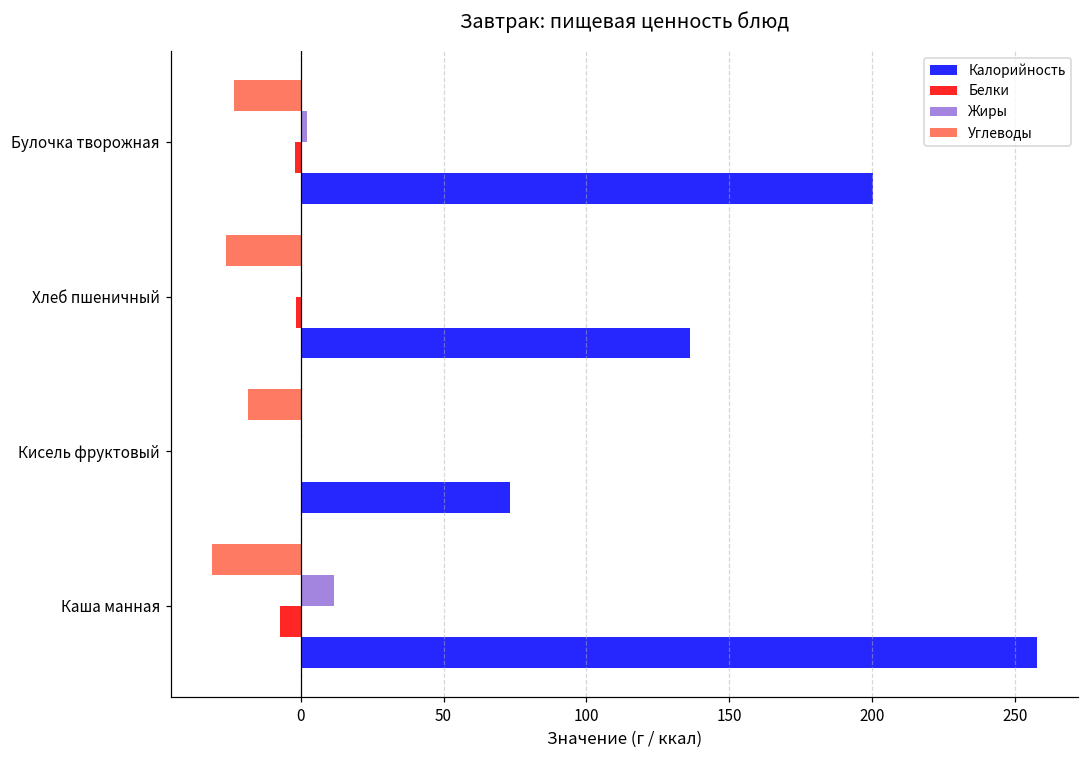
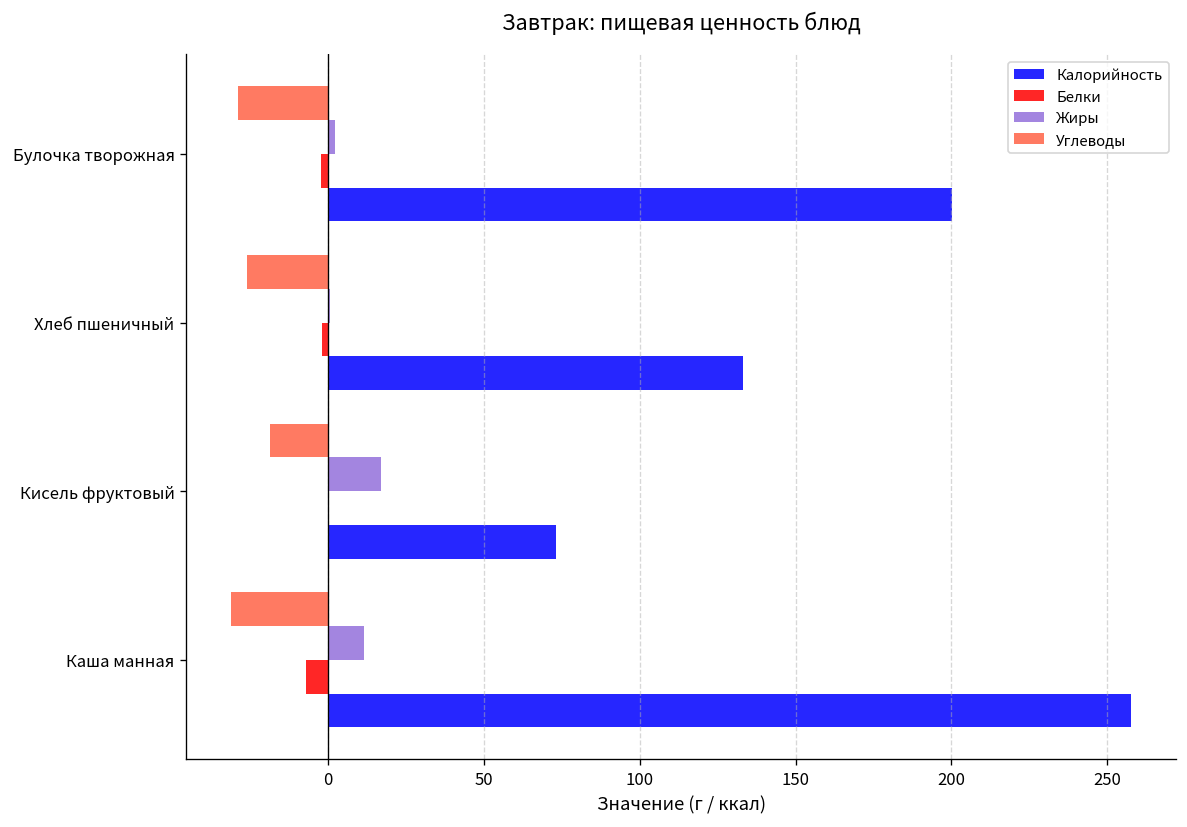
  {
    "Калорийность": {
      "Булочка творожная": 200,
-     "Хлеб пшеничный": 136,
+     "Хлеб пшеничный": 133,
      "Кисель фруктовый": 73,
      "Каша манная": 258
    },
    "Белки": {
      "Булочка творожная": -2,
      "Хлеб пшеничный": -2,
      "Каша манная": -7
    },
    "Жиры": {
      "Булочка творожная": 2,
-     "Кисель фруктовый": 0,
+     "Кисель фруктовый": 17,
      "Каша манная": 12
    },
    "Углеводы": {
-     "Булочка творожная": -23,
+     "Булочка творожная": -29,
      "Хлеб пшеничный": -26,
      "Кисель фруктовый": -19,
      "Каша манная": -31
    }
  }
